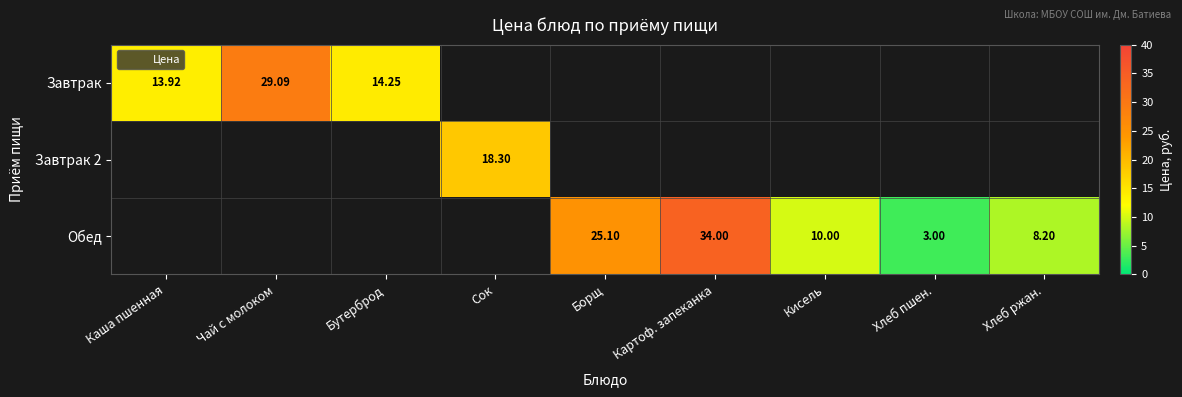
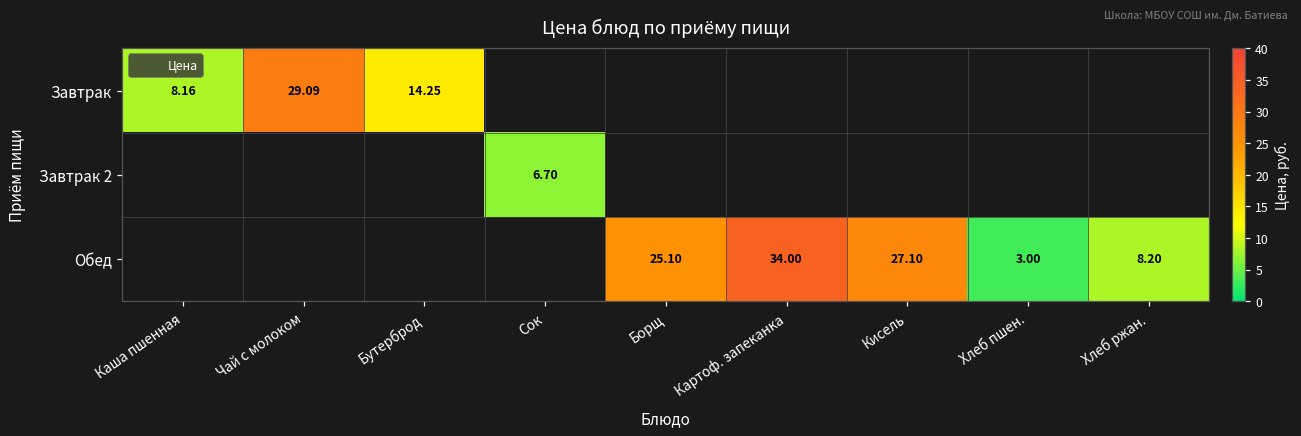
  {
    "Завтрак": {
-     "Каша пшенная": 13.92,
+     "Каша пшенная": 8.16,
      "Чай с молоком": 29.09,
      "Бутерброд": 14.25
    },
    "Завтрак 2": {
-     "Сок": 18.30
+     "Сок": 6.70
    },
    "Обед": {
      "Борщ": 25.10,
      "Картоф. запеканка": 34.00,
-     "Кисель": 10.00,
+     "Кисель": 27.10,
      "Хлеб пшен.": 3.00,
      "Хлеб ржан.": 8.20
    }
  }
